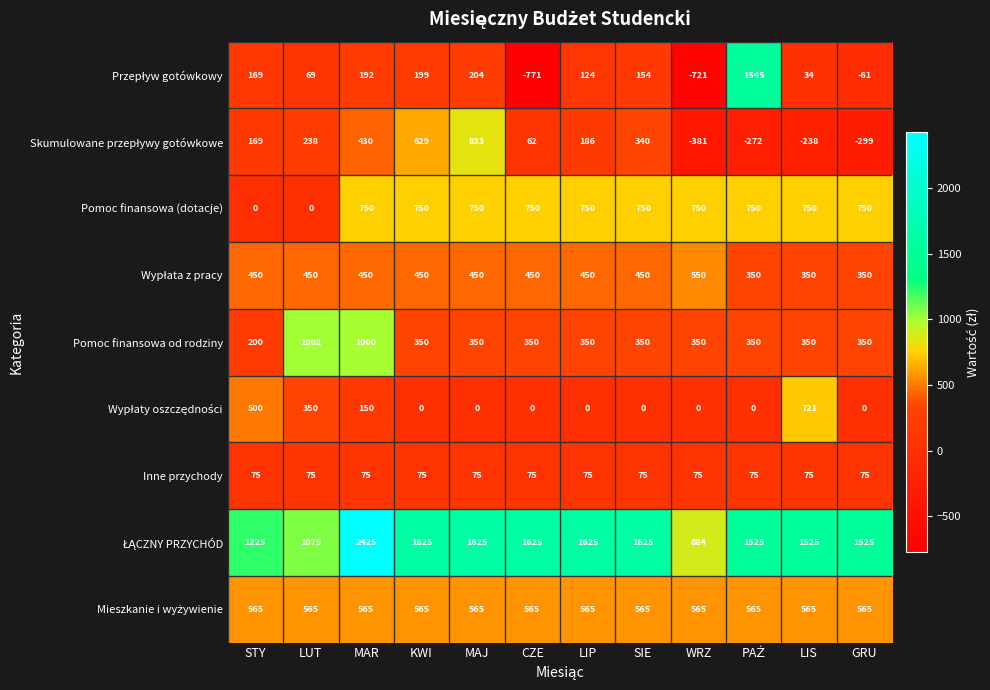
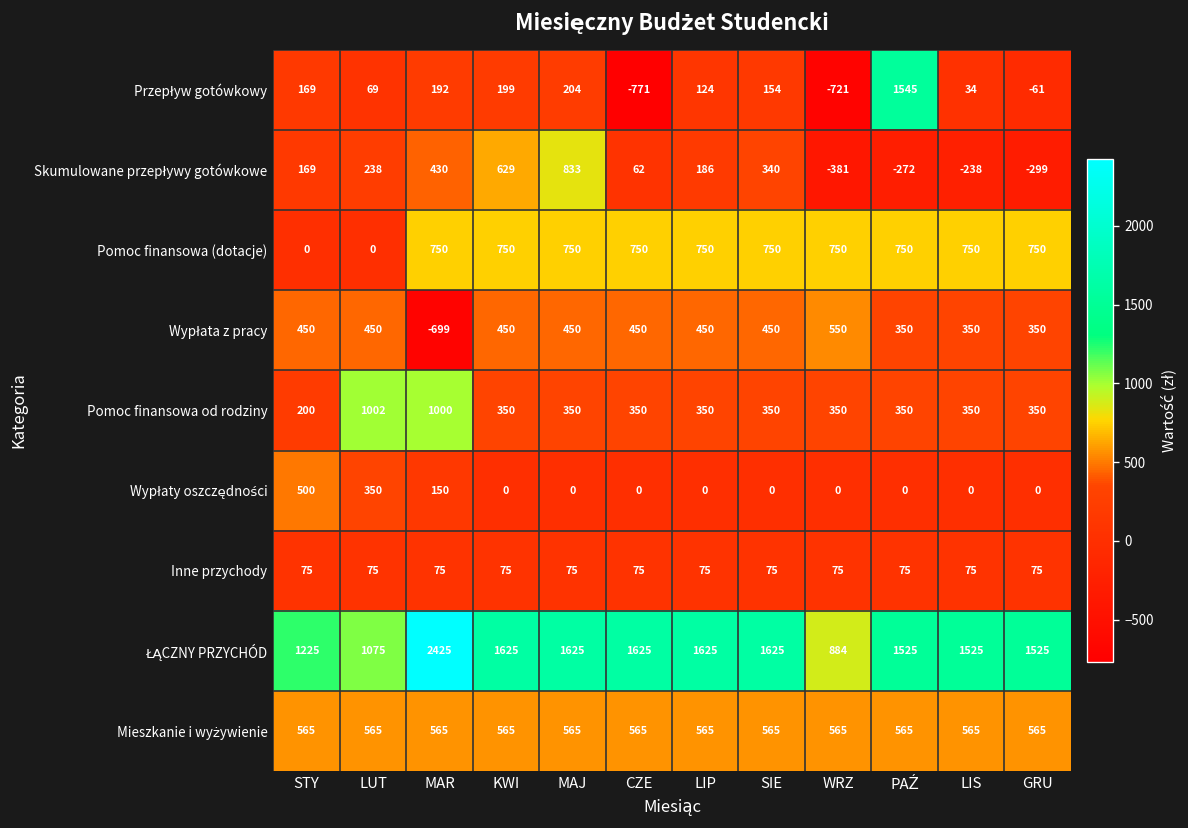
  {
    "Przepływ gotówkowy": {
      "STY": 169,
      "LUT": 69,
      "MAR": 192,
      "KWI": 199,
      "MAJ": 204,
      "CZE": -771,
      "LIP": 124,
      "SIE": 154,
      "WRZ": -721,
      "PAŹ": 1545,
      "LIS": 34,
      "GRU": -61
    },
    "Skumulowane przepływy gotówkowe": {
      "STY": 169,
      "LUT": 238,
      "MAR": 430,
      "KWI": 629,
      "MAJ": 833,
      "CZE": 62,
      "LIP": 186,
      "SIE": 340,
      "WRZ": -381,
      "PAŹ": -272,
      "LIS": -238,
      "GRU": -299
    },
    "Pomoc finansowa (dotacje)": {
      "STY": 0,
      "LUT": 0,
      "MAR": 750,
      "KWI": 750,
      "MAJ": 750,
      "CZE": 750,
      "LIP": 750,
      "SIE": 750,
      "WRZ": 750,
      "PAŹ": 750,
      "LIS": 750,
      "GRU": 750
    },
    "Wypłata z pracy": {
      "STY": 450,
      "LUT": 450,
-     "MAR": 450,
+     "MAR": -699,
      "KWI": 450,
      "MAJ": 450,
      "CZE": 450,
      "LIP": 450,
      "SIE": 450,
      "WRZ": 550,
      "PAŹ": 350,
      "LIS": 350,
      "GRU": 350
    },
    "Pomoc finansowa od rodziny": {
      "STY": 200,
      "LUT": 1002,
      "MAR": 1000,
      "KWI": 350,
      "MAJ": 350,
      "CZE": 350,
      "LIP": 350,
      "SIE": 350,
      "WRZ": 350,
      "PAŹ": 350,
      "LIS": 350,
      "GRU": 350
    },
    "Wypłaty oszczędności": {
      "STY": 500,
      "LUT": 350,
      "MAR": 150,
      "KWI": 0,
      "MAJ": 0,
      "CZE": 0,
      "LIP": 0,
      "SIE": 0,
      "WRZ": 0,
      "PAŹ": 0,
-     "LIS": 721,
+     "LIS": 0,
      "GRU": 0
    },
    "Inne przychody": {
      "STY": 75,
      "LUT": 75,
      "MAR": 75,
      "KWI": 75,
      "MAJ": 75,
      "CZE": 75,
      "LIP": 75,
      "SIE": 75,
      "WRZ": 75,
      "PAŹ": 75,
      "LIS": 75,
      "GRU": 75
    },
    "ŁĄCZNY PRZYCHÓD": {
      "STY": 1225,
      "LUT": 1075,
      "MAR": 2425,
      "KWI": 1625,
      "MAJ": 1625,
      "CZE": 1625,
      "LIP": 1625,
      "SIE": 1625,
      "WRZ": 884,
      "PAŹ": 1525,
      "LIS": 1525,
      "GRU": 1525
    },
    "Mieszkanie i wyżywienie": {
      "STY": 565,
      "LUT": 565,
      "MAR": 565,
      "KWI": 565,
      "MAJ": 565,
      "CZE": 565,
      "LIP": 565,
      "SIE": 565,
      "WRZ": 565,
      "PAŹ": 565,
      "LIS": 565,
      "GRU": 565
    }
  }
